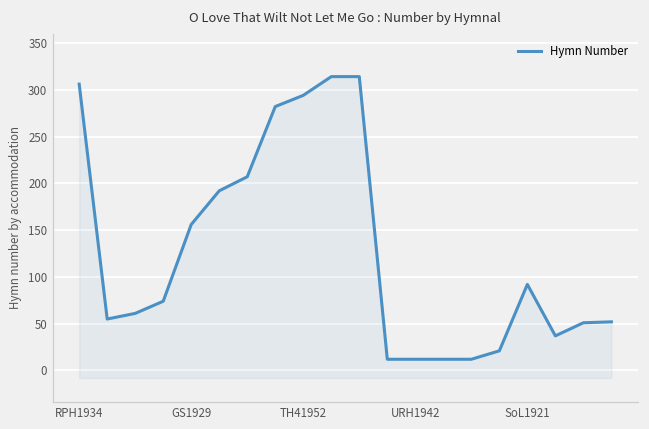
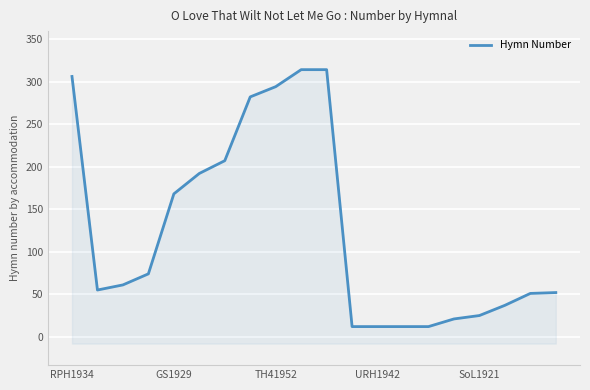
  {
    "RPH1934": 310,
-   "GS1929": 160,
+   "GS1929": 170,
    "TH41952": 290,
    "URH1942": 10,
-   "SoL1921": 90
+   "SoL1921": 30
  }
